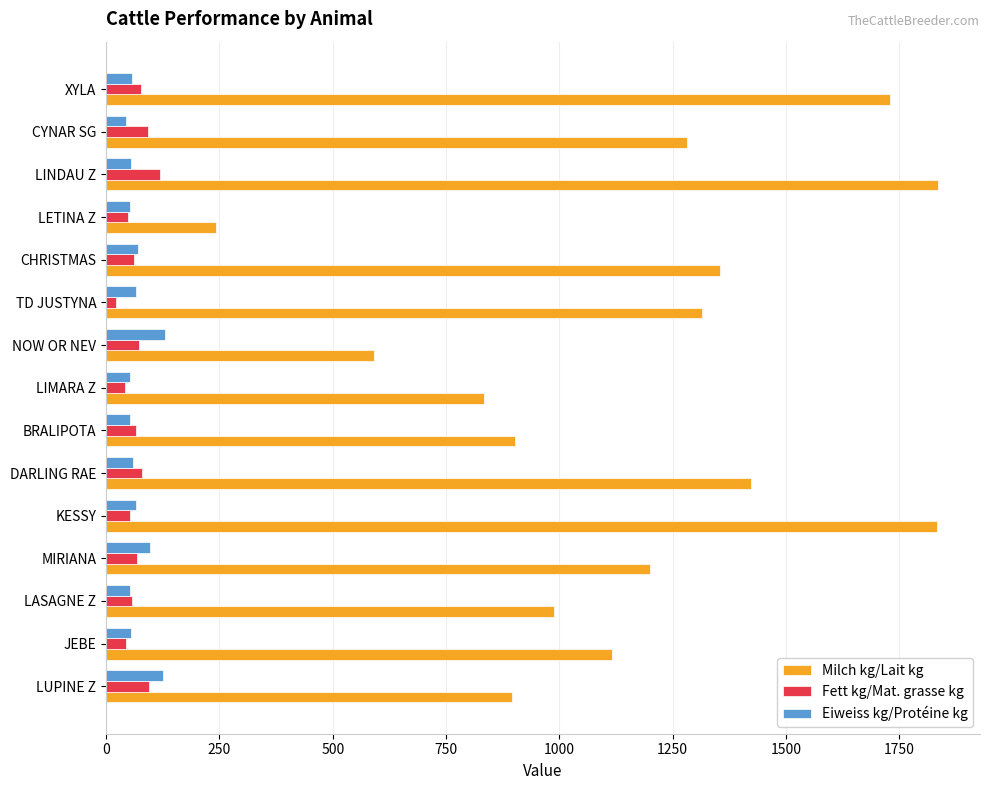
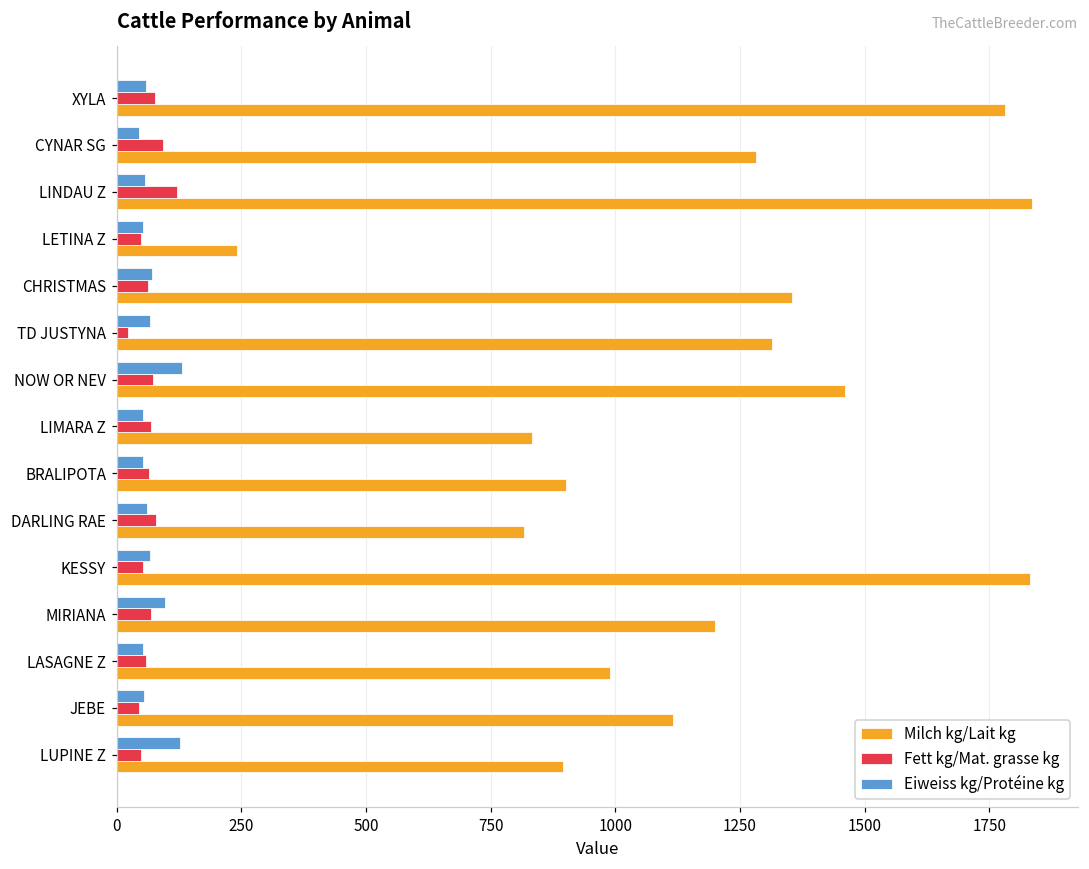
  {
    "Milch kg/Lait kg": {
-     "XYLA": 1730,
+     "XYLA": 1780,
      "CYNAR SG": 1280,
      "LINDAU Z": 1840,
      "LETINA Z": 240,
      "CHRISTMAS": 1350,
      "TD JUSTYNA": 1310,
-     "NOW OR NEV": 590,
+     "NOW OR NEV": 1460,
      "LIMARA Z": 830,
      "BRALIPOTA": 900,
-     "DARLING RAE": 1420,
+     "DARLING RAE": 820,
      "KESSY": 1830,
      "MIRIANA": 1200,
      "LASAGNE Z": 990,
      "JEBE": 1120,
      "LUPINE Z": 900
    },
    "Fett kg/Mat. grasse kg": {
      "XYLA": 80,
      "CYNAR SG": 90,
      "LINDAU Z": 120,
      "LETINA Z": 50,
      "CHRISTMAS": 60,
      "TD JUSTYNA": 20,
      "NOW OR NEV": 70,
-     "LIMARA Z": 40,
+     "LIMARA Z": 70,
      "BRALIPOTA": 70,
      "DARLING RAE": 80,
      "KESSY": 50,
      "MIRIANA": 70,
      "LASAGNE Z": 60,
      "JEBE": 40,
-     "LUPINE Z": 100
+     "LUPINE Z": 50
    },
    "Eiweiss kg/Protéine kg": {
      "XYLA": 60,
      "CYNAR SG": 50,
      "LINDAU Z": 60,
      "LETINA Z": 50,
      "CHRISTMAS": 70,
      "TD JUSTYNA": 70,
      "NOW OR NEV": 130,
      "LIMARA Z": 50,
      "BRALIPOTA": 50,
      "DARLING RAE": 60,
      "KESSY": 70,
      "MIRIANA": 100,
      "LASAGNE Z": 50,
      "JEBE": 50,
      "LUPINE Z": 130
    }
  }
